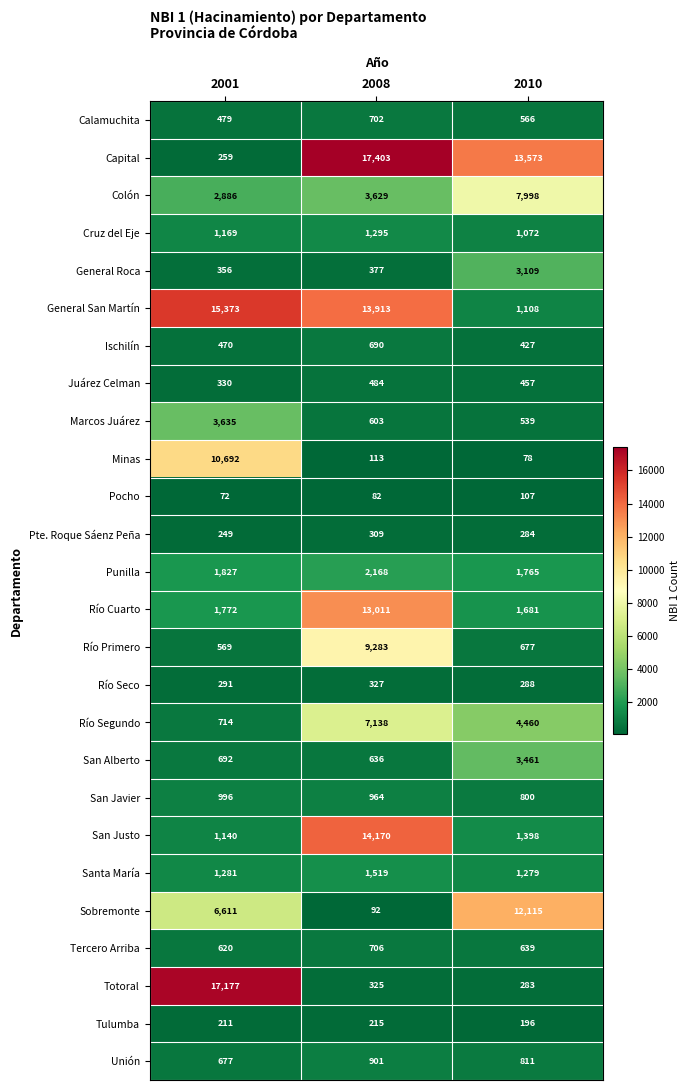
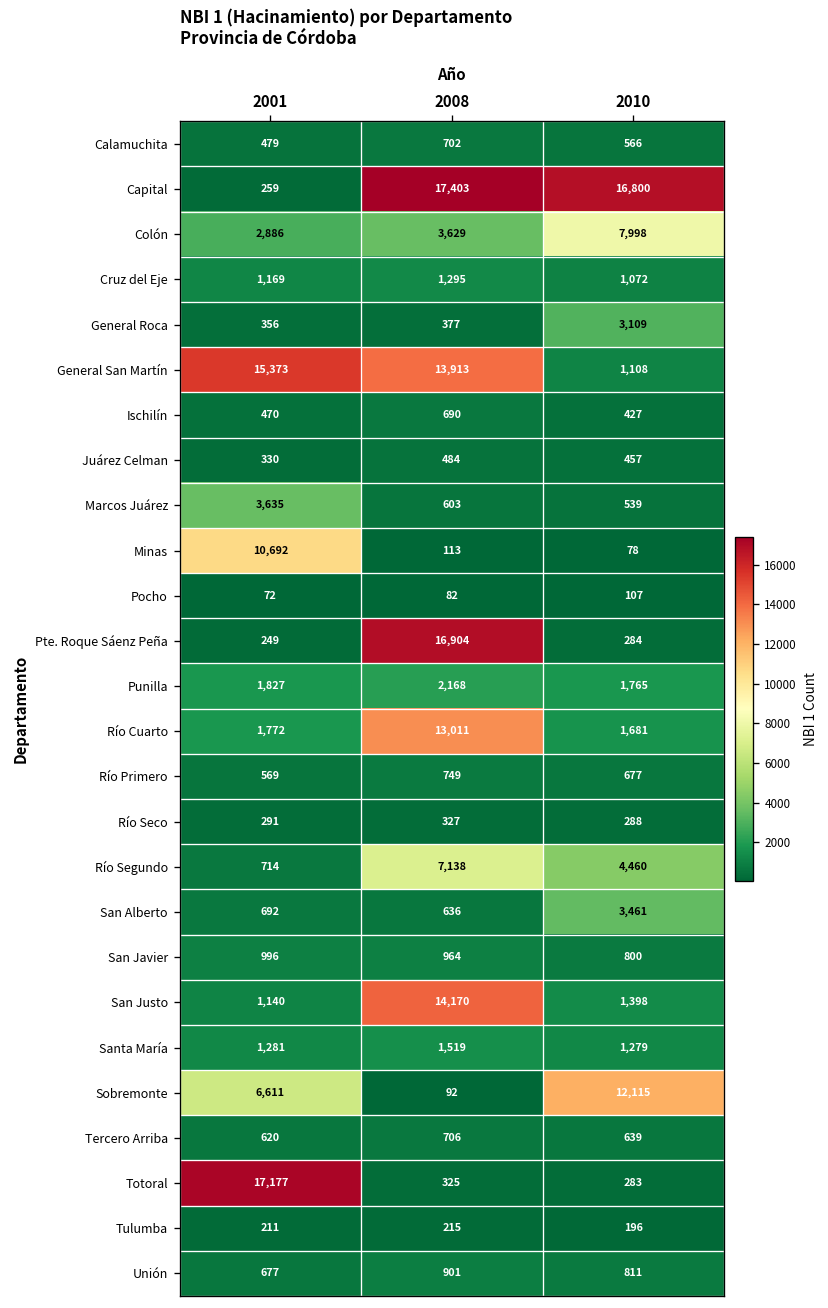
  {
    "Calamuchita": {
      "2001": "479",
      "2008": "702",
      "2010": "566"
    },
    "Capital": {
      "2001": "259",
      "2008": "17,403",
-     "2010": "13,573"
+     "2010": "16,800"
    },
    "Colón": {
      "2001": "2,886",
      "2008": "3,629",
      "2010": "7,998"
    },
    "Cruz del Eje": {
      "2001": "1,169",
      "2008": "1,295",
      "2010": "1,072"
    },
    "General Roca": {
      "2001": "356",
      "2008": "377",
      "2010": "3,109"
    },
    "General San Martín": {
      "2001": "15,373",
      "2008": "13,913",
      "2010": "1,108"
    },
    "Ischilín": {
      "2001": "470",
      "2008": "690",
      "2010": "427"
    },
    "Juárez Celman": {
      "2001": "330",
      "2008": "484",
      "2010": "457"
    },
    "Marcos Juárez": {
      "2001": "3,635",
      "2008": "603",
      "2010": "539"
    },
    "Minas": {
      "2001": "10,692",
      "2008": "113",
      "2010": "78"
    },
    "Pocho": {
      "2001": "72",
      "2008": "82",
      "2010": "107"
    },
    "Pte. Roque Sáenz Peña": {
      "2001": "249",
-     "2008": "309",
+     "2008": "16,904",
      "2010": "284"
    },
    "Punilla": {
      "2001": "1,827",
      "2008": "2,168",
      "2010": "1,765"
    },
    "Río Cuarto": {
      "2001": "1,772",
      "2008": "13,011",
      "2010": "1,681"
    },
    "Río Primero": {
      "2001": "569",
-     "2008": "9,283",
+     "2008": "749",
      "2010": "677"
    },
    "Río Seco": {
      "2001": "291",
      "2008": "327",
      "2010": "288"
    },
    "Río Segundo": {
      "2001": "714",
      "2008": "7,138",
      "2010": "4,460"
    },
    "San Alberto": {
      "2001": "692",
      "2008": "636",
      "2010": "3,461"
    },
    "San Javier": {
      "2001": "996",
      "2008": "964",
      "2010": "800"
    },
    "San Justo": {
      "2001": "1,140",
      "2008": "14,170",
      "2010": "1,398"
    },
    "Santa María": {
      "2001": "1,281",
      "2008": "1,519",
      "2010": "1,279"
    },
    "Sobremonte": {
      "2001": "6,611",
      "2008": "92",
      "2010": "12,115"
    },
    "Tercero Arriba": {
      "2001": "620",
      "2008": "706",
      "2010": "639"
    },
    "Totoral": {
      "2001": "17,177",
      "2008": "325",
      "2010": "283"
    },
    "Tulumba": {
      "2001": "211",
      "2008": "215",
      "2010": "196"
    },
    "Unión": {
      "2001": "677",
      "2008": "901",
      "2010": "811"
    }
  }
